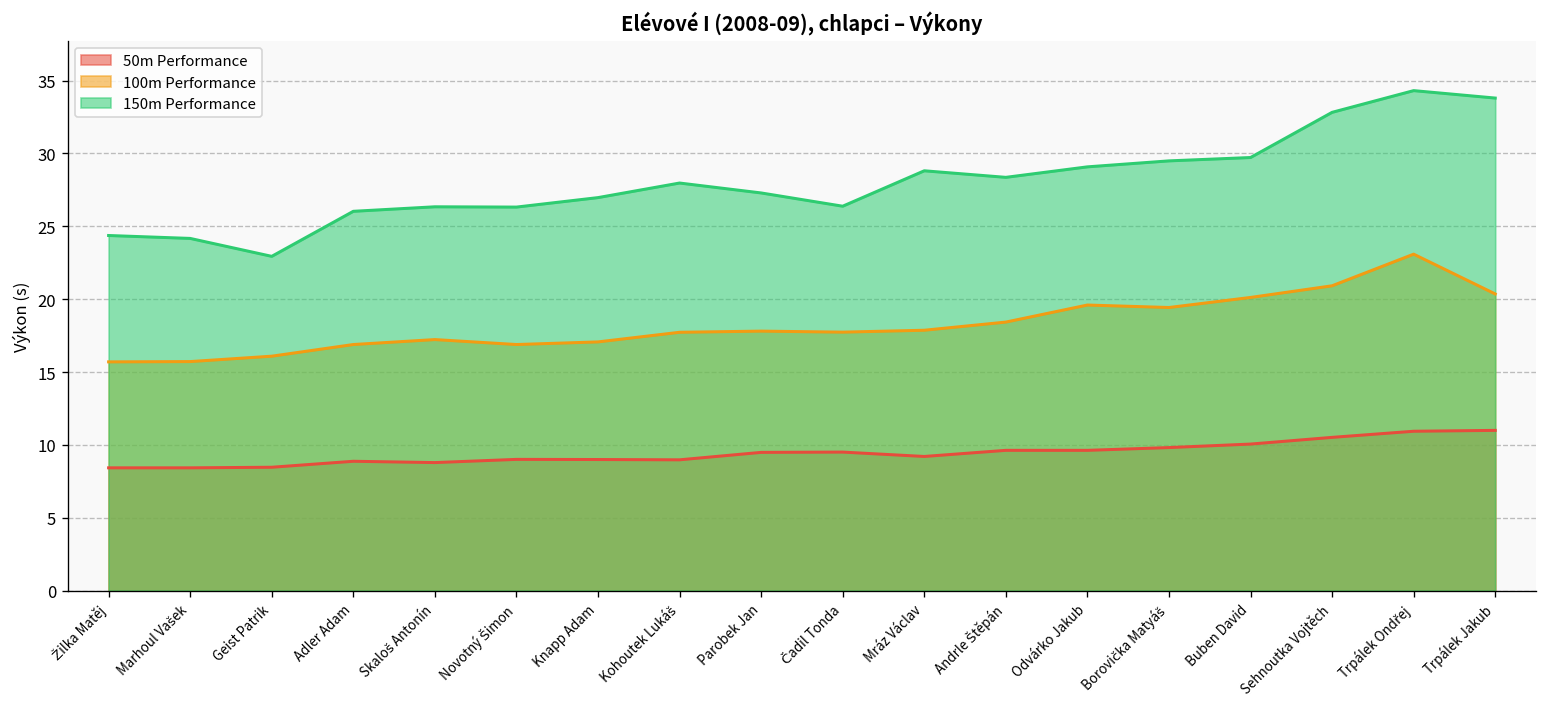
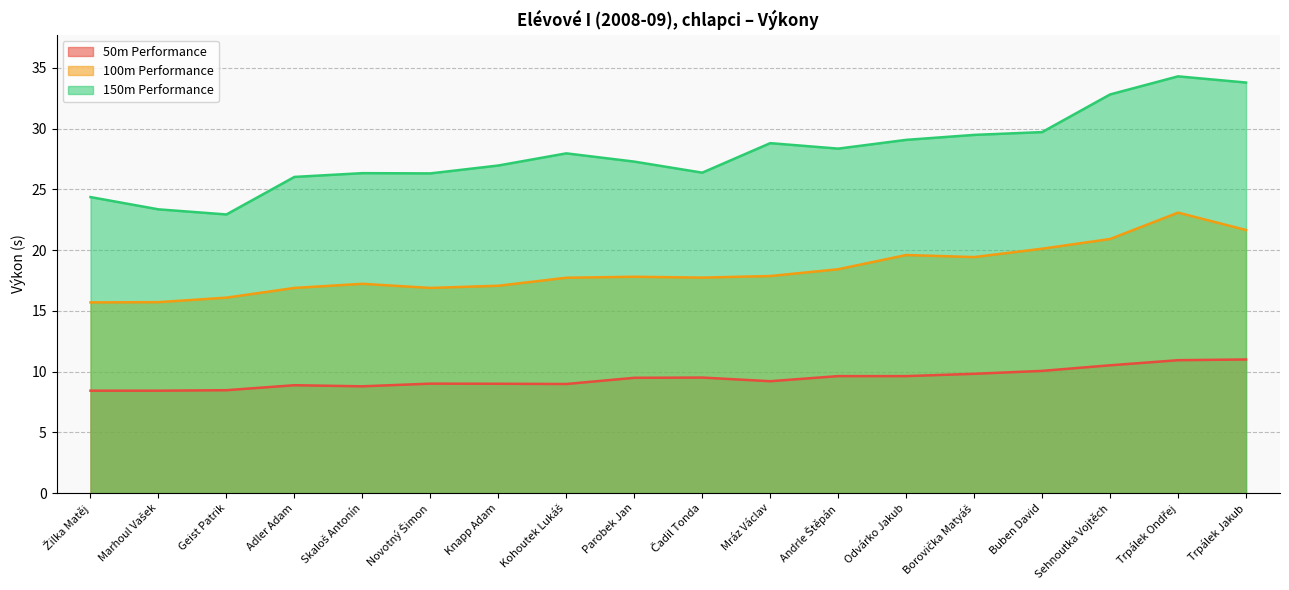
  {
    "50m Performance": {
      "Žilka Matěj": 8.4,
      "Marhoul Vašek": 8.4,
      "Geist Patrik": 8.5,
      "Adler Adam": 8.9,
      "Skaloš Antonín": 8.8,
      "Novotný Šimon": 9.0,
      "Knapp Adam": 9.0,
      "Kohoutek Lukáš": 9.0,
      "Parobek Jan": 9.5,
      "Čadil Tonda": 9.5,
      "Mráz Václav": 9.2,
      "Andrle Štěpán": 9.6,
      "Odvárko Jakub": 9.6,
      "Borovička Matyáš": 9.8,
      "Buben David": 10.1,
      "Sehnoutka Vojtěch": 10.5,
      "Trpálek Ondřej": 10.9,
      "Trpálek Jakub": 11.0
    },
    "100m Performance": {
      "Žilka Matěj": 15.7,
      "Marhoul Vašek": 15.7,
      "Geist Patrik": 16.1,
      "Adler Adam": 16.9,
      "Skaloš Antonín": 17.2,
      "Novotný Šimon": 16.9,
      "Knapp Adam": 17.1,
      "Kohoutek Lukáš": 17.7,
      "Parobek Jan": 17.8,
      "Čadil Tonda": 17.7,
      "Mráz Václav": 17.9,
      "Andrle Štěpán": 18.4,
      "Odvárko Jakub": 19.6,
      "Borovička Matyáš": 19.4,
      "Buben David": 20.1,
      "Sehnoutka Vojtěch": 20.9,
      "Trpálek Ondřej": 23.1,
-     "Trpálek Jakub": 20.4
+     "Trpálek Jakub": 21.7
    },
    "150m Performance": {
      "Žilka Matěj": 24.4,
-     "Marhoul Vašek": 24.2,
+     "Marhoul Vašek": 23.4,
      "Geist Patrik": 22.9,
      "Adler Adam": 26.0,
      "Skaloš Antonín": 26.3,
      "Novotný Šimon": 26.3,
      "Knapp Adam": 27.0,
      "Kohoutek Lukáš": 28.0,
      "Parobek Jan": 27.3,
      "Čadil Tonda": 26.4,
      "Mráz Václav": 28.8,
      "Andrle Štěpán": 28.4,
      "Odvárko Jakub": 29.1,
      "Borovička Matyáš": 29.5,
      "Buben David": 29.7,
      "Sehnoutka Vojtěch": 32.8,
      "Trpálek Ondřej": 34.3,
      "Trpálek Jakub": 33.8
    }
  }
